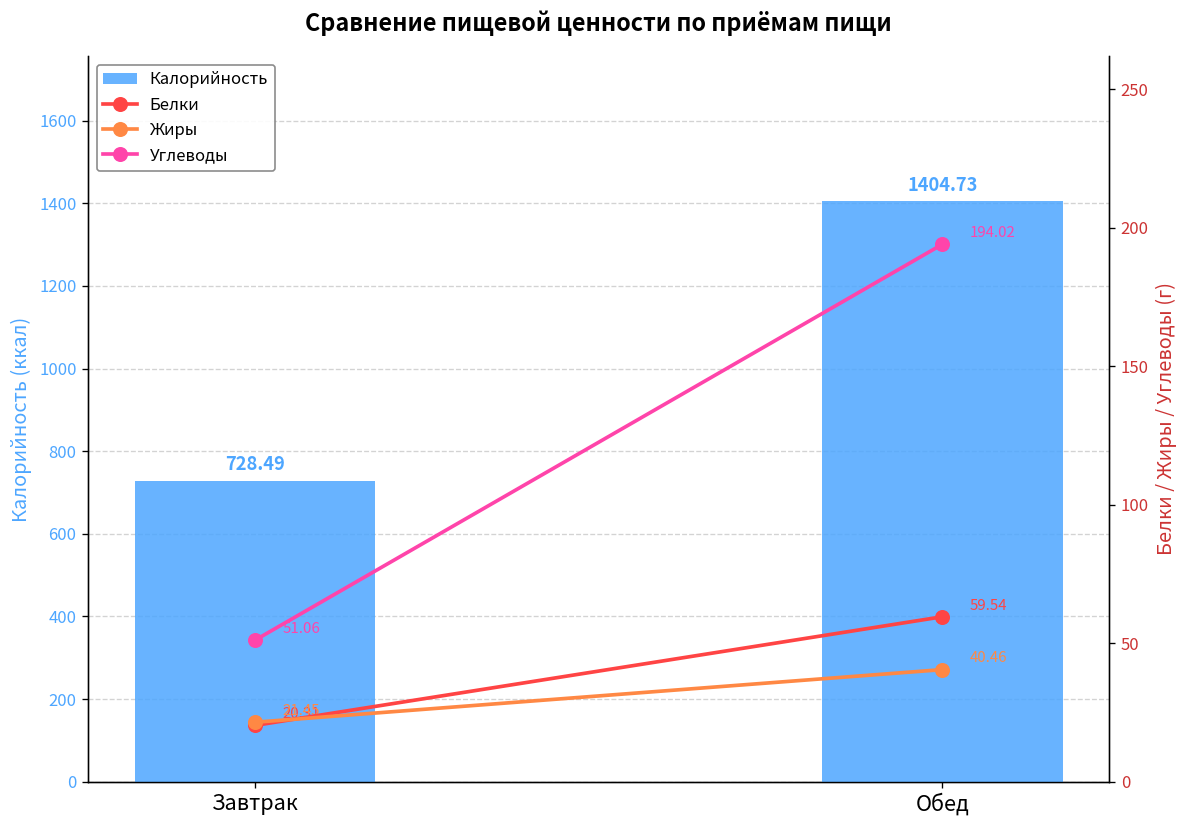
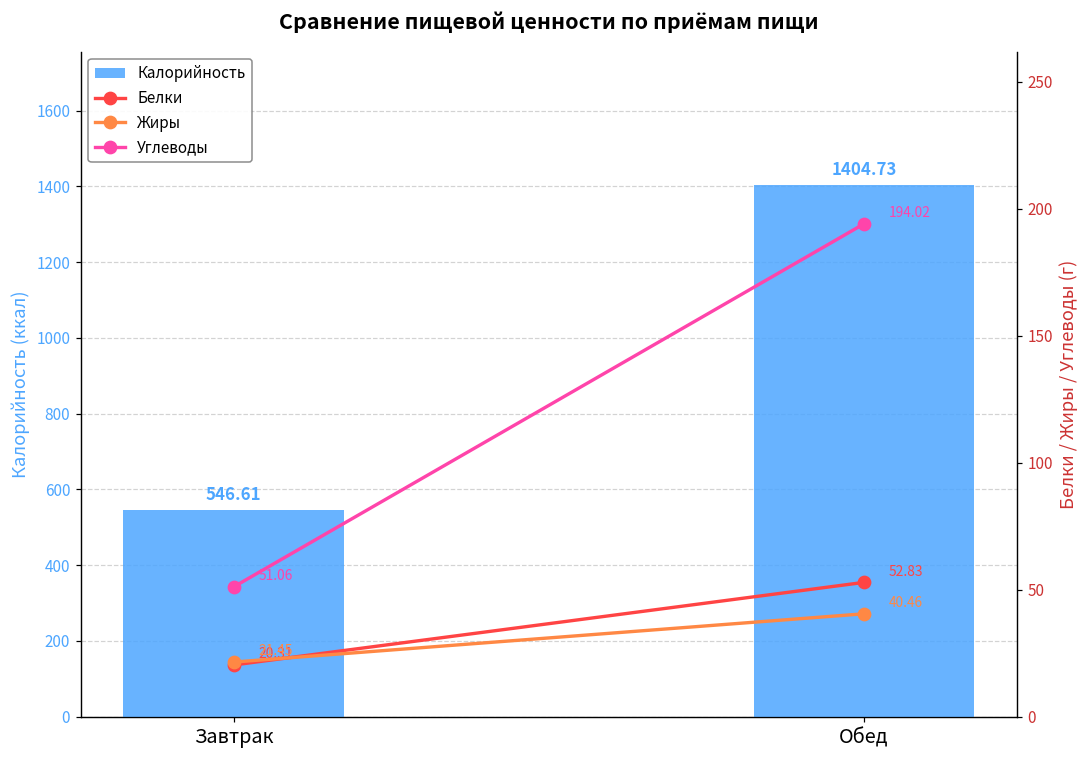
  {
    "Калорийность": {
-     "Завтрак": 728.49,
+     "Завтрак": 546.61,
      "Обед": 1404.73
    },
    "Белки": {
-     "Обед": 59.54
+     "Обед": 52.83
    },
    "Жиры": {
      "Обед": 40.46
    },
    "Углеводы": {
      "Завтрак": 51.06,
      "Обед": 194.02
    }
  }
